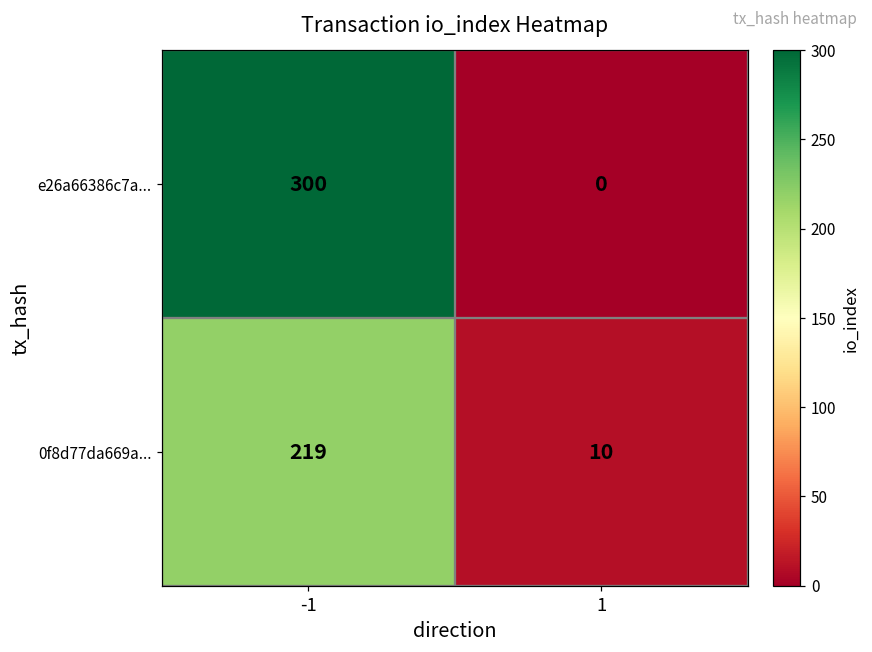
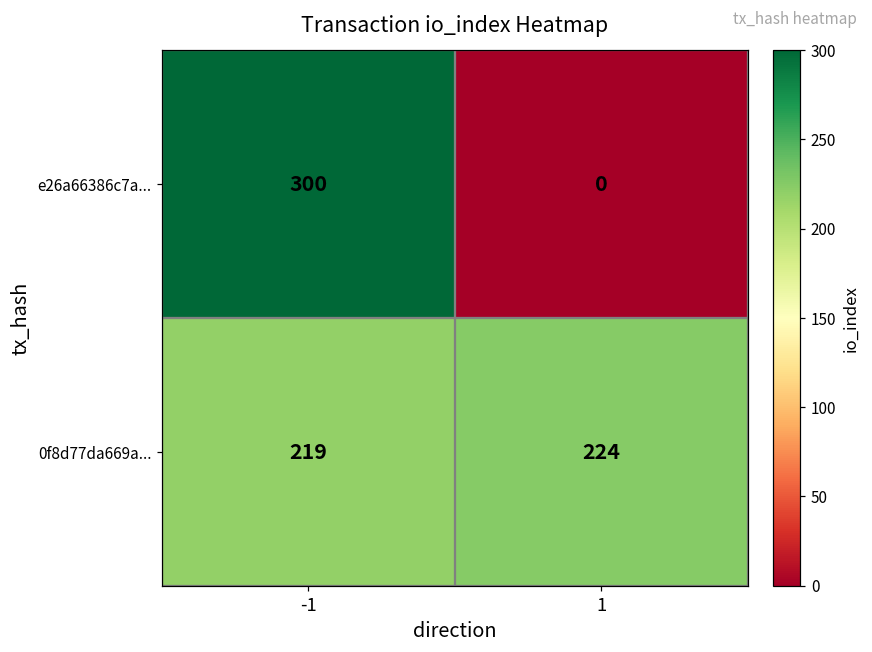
  {
    "e26a66386c7a...": {
      "-1": 300,
      "1": 0
    },
    "0f8d77da669a...": {
      "-1": 219,
-     "1": 10
+     "1": 224
    }
  }
